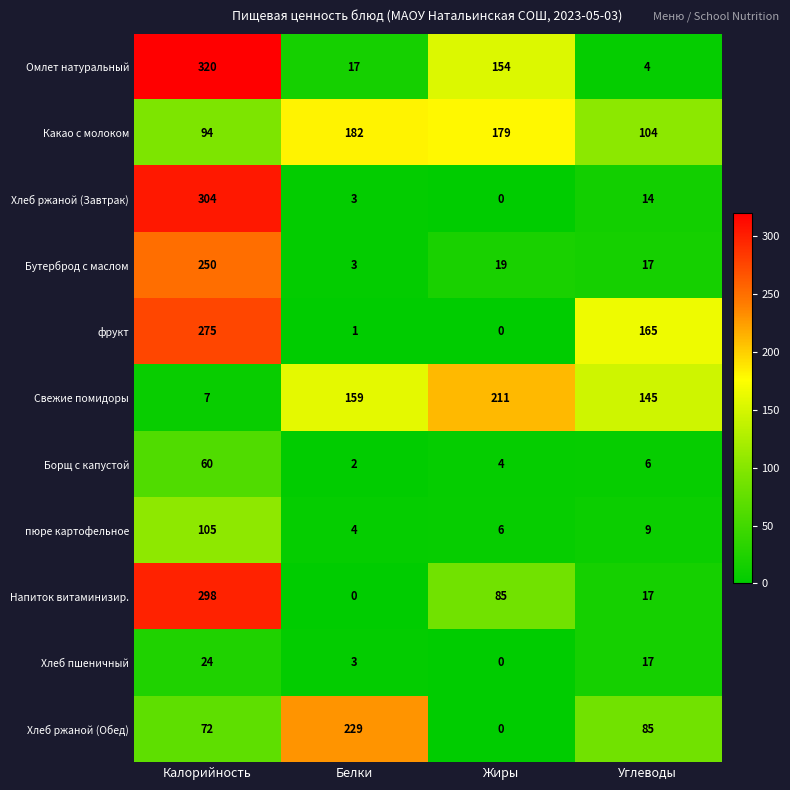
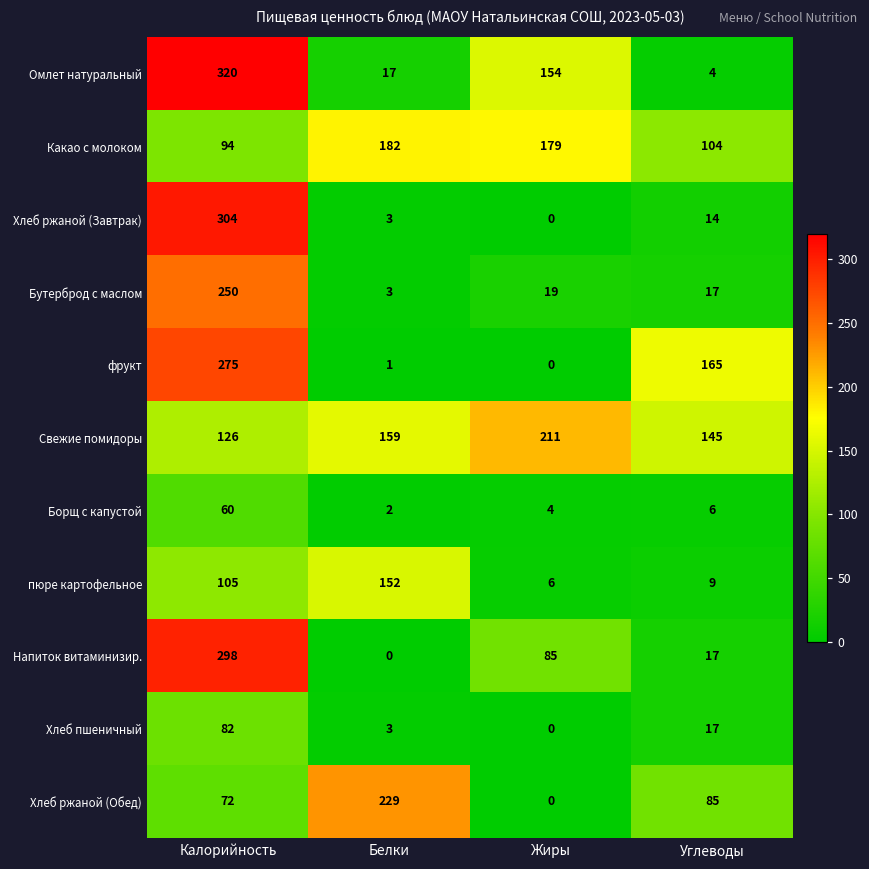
  {
    "Омлет натуральный": {
      "Калорийность": 320,
      "Белки": 17,
      "Жиры": 154,
      "Углеводы": 4
    },
    "Какао с молоком": {
      "Калорийность": 94,
      "Белки": 182,
      "Жиры": 179,
      "Углеводы": 104
    },
    "Хлеб ржаной (Завтрак)": {
      "Калорийность": 304,
      "Белки": 3,
      "Жиры": 0,
      "Углеводы": 14
    },
    "Бутерброд с маслом": {
      "Калорийность": 250,
      "Белки": 3,
      "Жиры": 19,
      "Углеводы": 17
    },
    "фрукт": {
      "Калорийность": 275,
      "Белки": 1,
      "Жиры": 0,
      "Углеводы": 165
    },
    "Свежие помидоры": {
-     "Калорийность": 7,
+     "Калорийность": 126,
      "Белки": 159,
      "Жиры": 211,
      "Углеводы": 145
    },
    "Борщ с капустой": {
      "Калорийность": 60,
      "Белки": 2,
      "Жиры": 4,
      "Углеводы": 6
    },
    "пюре картофельное": {
      "Калорийность": 105,
-     "Белки": 4,
+     "Белки": 152,
      "Жиры": 6,
      "Углеводы": 9
    },
    "Напиток витаминизир.": {
      "Калорийность": 298,
      "Белки": 0,
      "Жиры": 85,
      "Углеводы": 17
    },
    "Хлеб пшеничный": {
-     "Калорийность": 24,
+     "Калорийность": 82,
      "Белки": 3,
      "Жиры": 0,
      "Углеводы": 17
    },
    "Хлеб ржаной (Обед)": {
      "Калорийность": 72,
      "Белки": 229,
      "Жиры": 0,
      "Углеводы": 85
    }
  }
